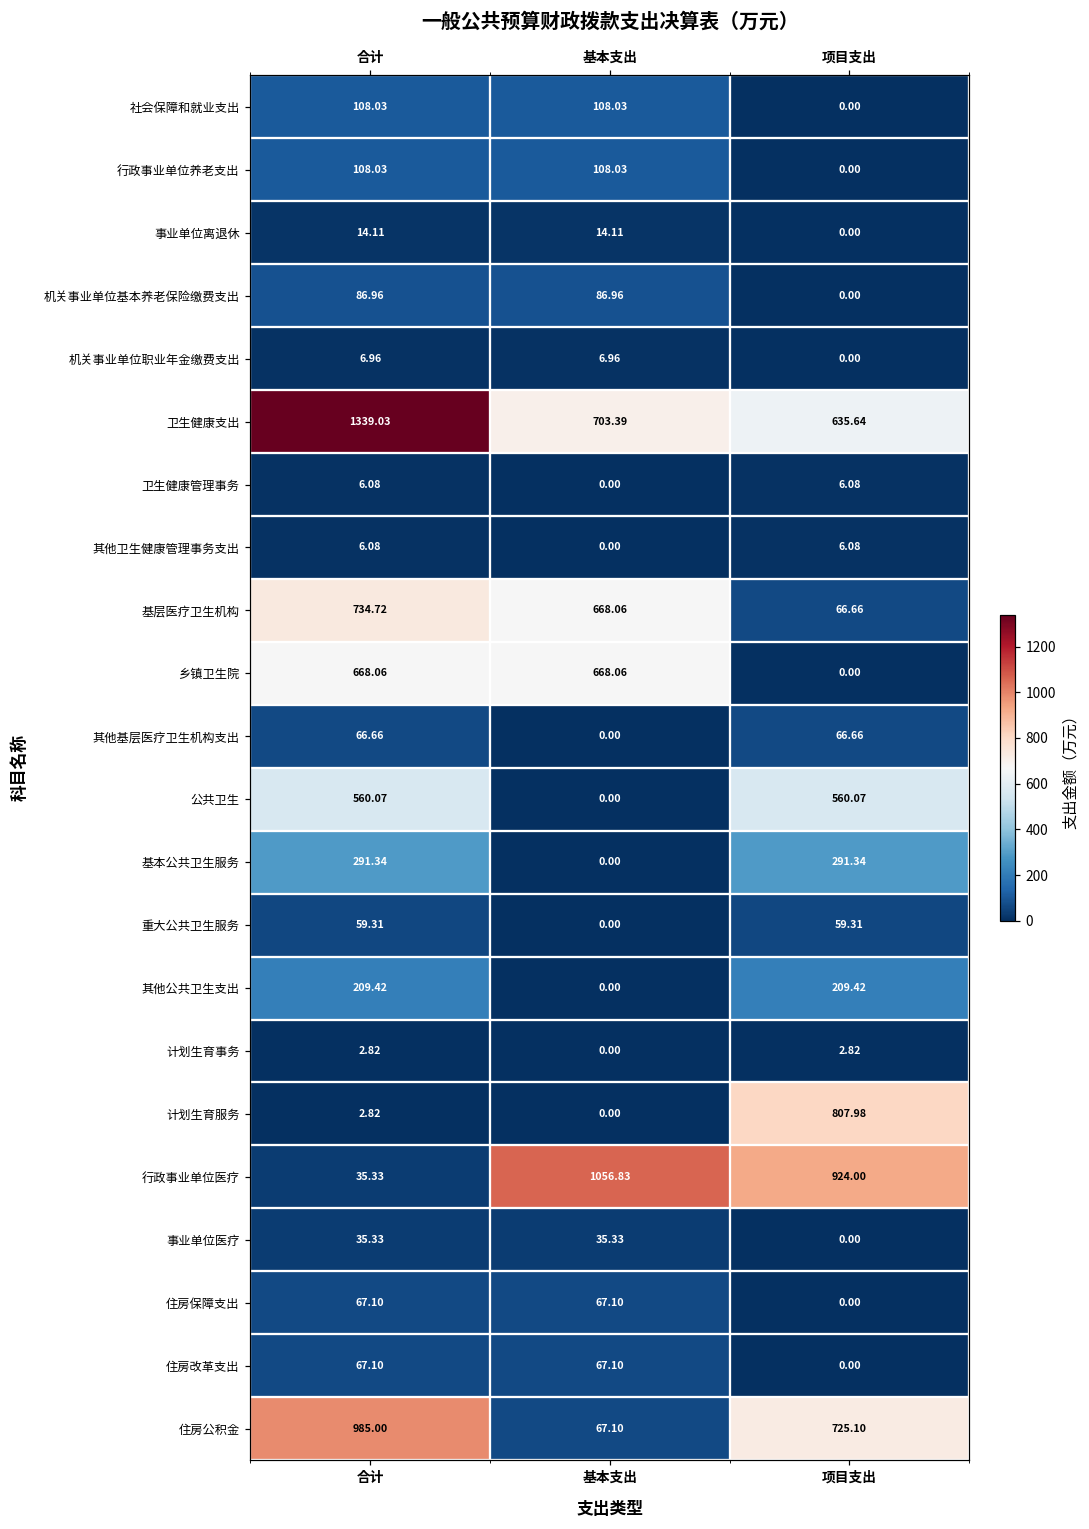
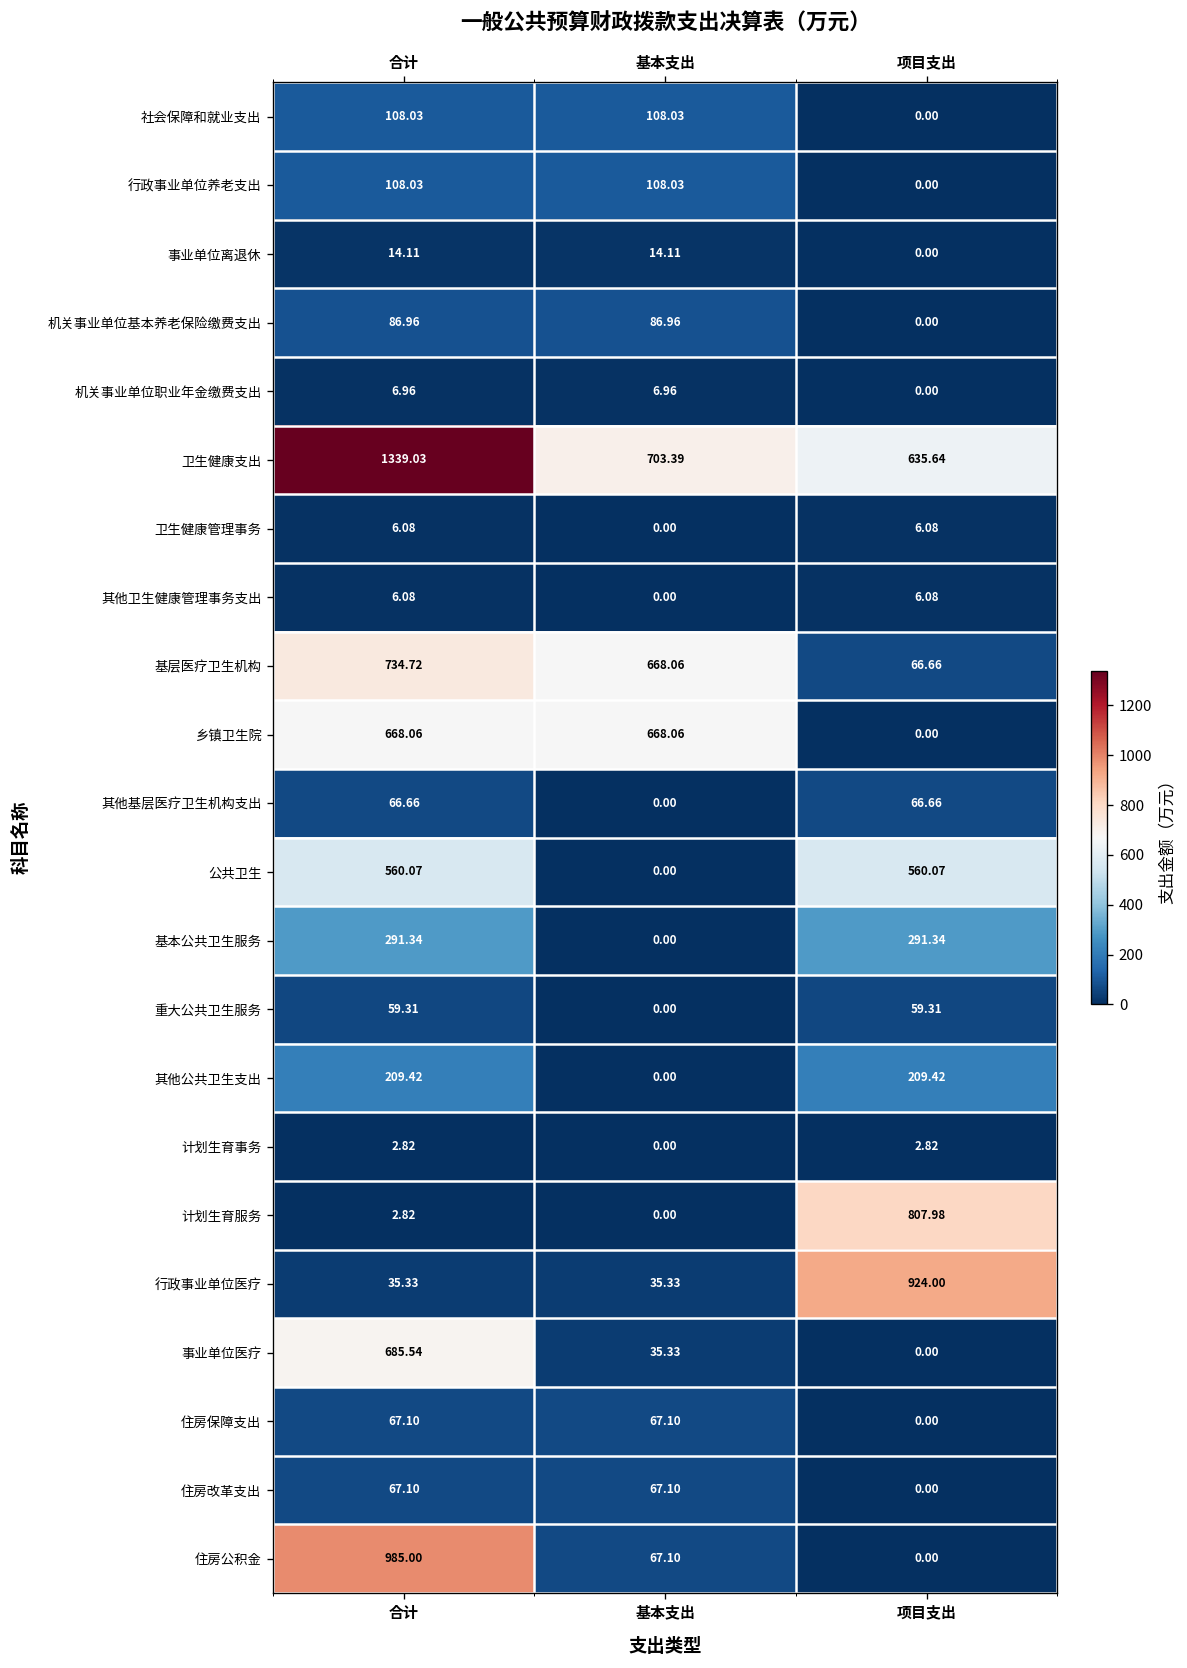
  {
    "社会保障和就业支出": {
      "合计": 108.03,
      "基本支出": 108.03,
      "项目支出": 0.00
    },
    "行政事业单位养老支出": {
      "合计": 108.03,
      "基本支出": 108.03,
      "项目支出": 0.00
    },
    "事业单位离退休": {
      "合计": 14.11,
      "基本支出": 14.11,
      "项目支出": 0.00
    },
    "机关事业单位基本养老保险缴费支出": {
      "合计": 86.96,
      "基本支出": 86.96,
      "项目支出": 0.00
    },
    "机关事业单位职业年金缴费支出": {
      "合计": 6.96,
      "基本支出": 6.96,
      "项目支出": 0.00
    },
    "卫生健康支出": {
      "合计": 1339.03,
      "基本支出": 703.39,
      "项目支出": 635.64
    },
    "卫生健康管理事务": {
      "合计": 6.08,
      "基本支出": 0.00,
      "项目支出": 6.08
    },
    "其他卫生健康管理事务支出": {
      "合计": 6.08,
      "基本支出": 0.00,
      "项目支出": 6.08
    },
    "基层医疗卫生机构": {
      "合计": 734.72,
      "基本支出": 668.06,
      "项目支出": 66.66
    },
    "乡镇卫生院": {
      "合计": 668.06,
      "基本支出": 668.06,
      "项目支出": 0.00
    },
    "其他基层医疗卫生机构支出": {
      "合计": 66.66,
      "基本支出": 0.00,
      "项目支出": 66.66
    },
    "公共卫生": {
      "合计": 560.07,
      "基本支出": 0.00,
      "项目支出": 560.07
    },
    "基本公共卫生服务": {
      "合计": 291.34,
      "基本支出": 0.00,
      "项目支出": 291.34
    },
    "重大公共卫生服务": {
      "合计": 59.31,
      "基本支出": 0.00,
      "项目支出": 59.31
    },
    "其他公共卫生支出": {
      "合计": 209.42,
      "基本支出": 0.00,
      "项目支出": 209.42
    },
    "计划生育事务": {
      "合计": 2.82,
      "基本支出": 0.00,
      "项目支出": 2.82
    },
    "计划生育服务": {
      "合计": 2.82,
      "基本支出": 0.00,
      "项目支出": 807.98
    },
    "行政事业单位医疗": {
      "合计": 35.33,
-     "基本支出": 1056.83,
+     "基本支出": 35.33,
      "项目支出": 924.00
    },
    "事业单位医疗": {
-     "合计": 35.33,
+     "合计": 685.54,
      "基本支出": 35.33,
      "项目支出": 0.00
    },
    "住房保障支出": {
      "合计": 67.10,
      "基本支出": 67.10,
      "项目支出": 0.00
    },
    "住房改革支出": {
      "合计": 67.10,
      "基本支出": 67.10,
      "项目支出": 0.00
    },
    "住房公积金": {
      "合计": 985.00,
      "基本支出": 67.10,
-     "项目支出": 725.10
+     "项目支出": 0.00
    }
  }
